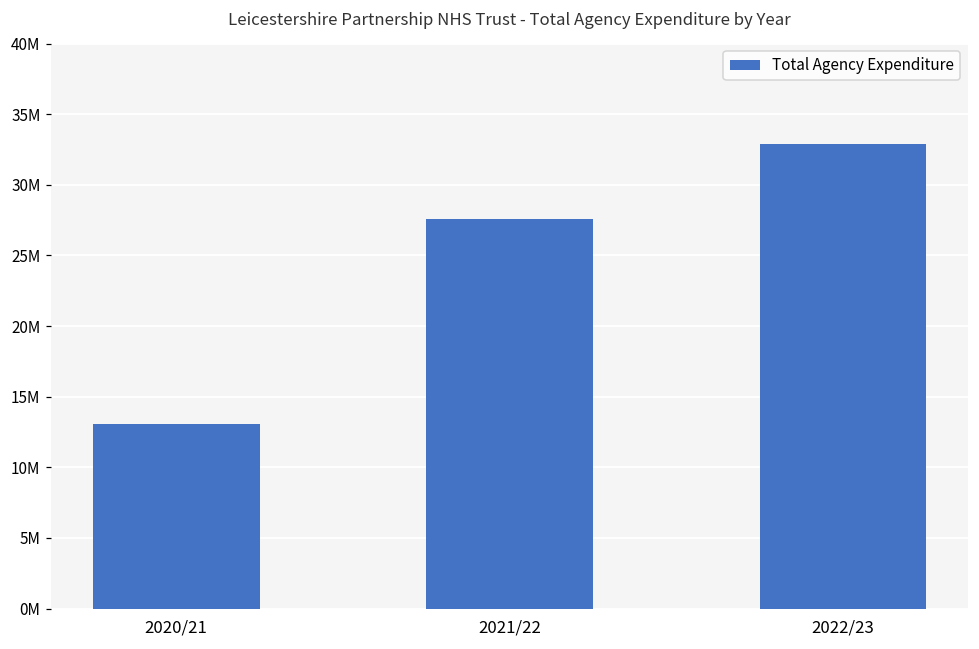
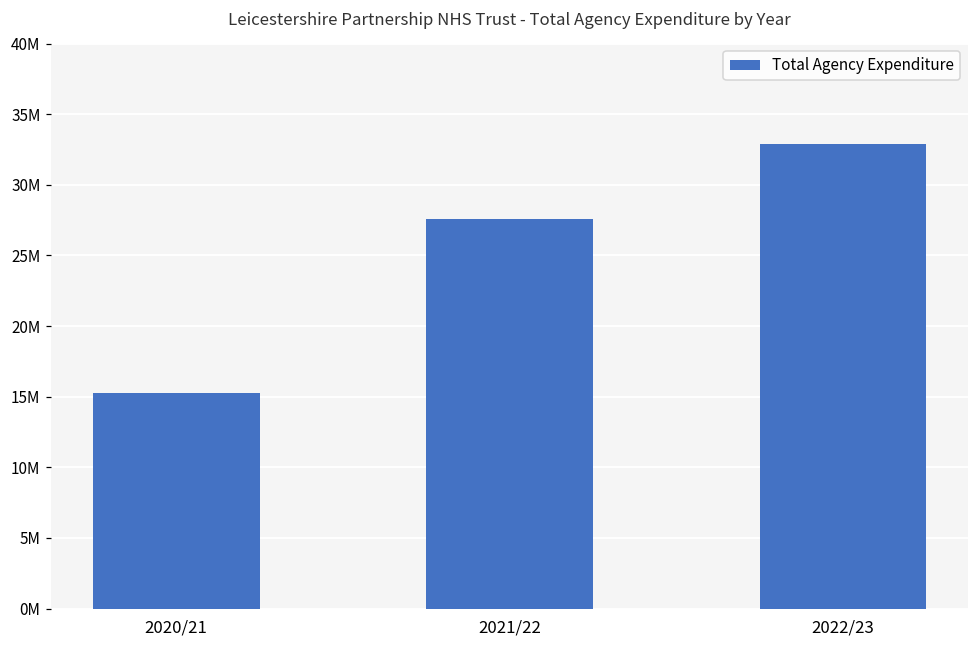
  {
-   "2020/21": 13100000,
+   "2020/21": 15200000,
    "2021/22": 27600000,
    "2022/23": 32900000
  }
